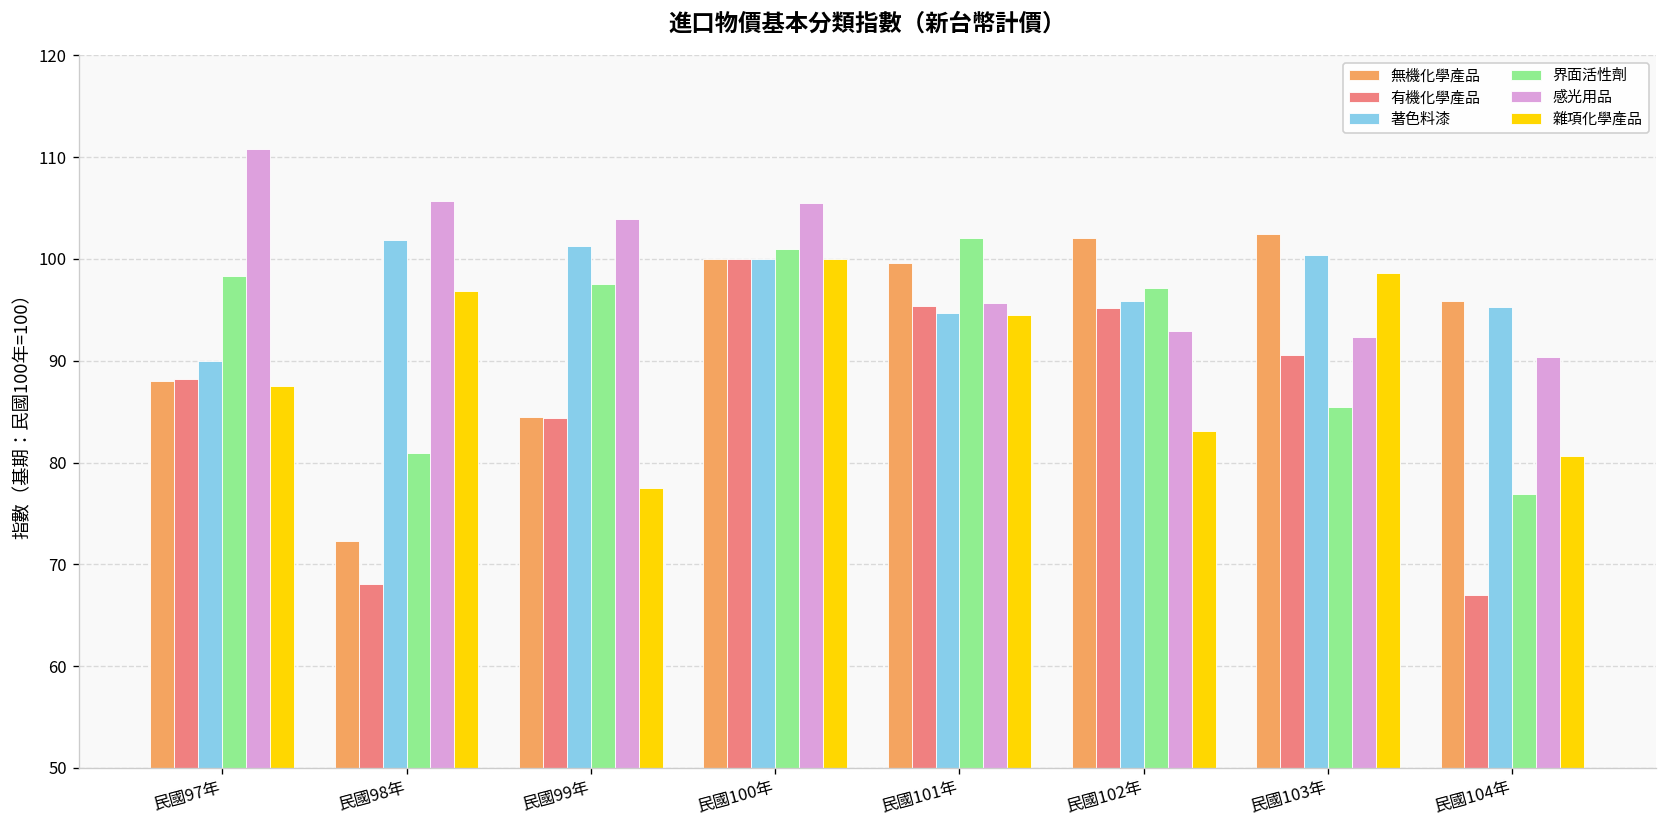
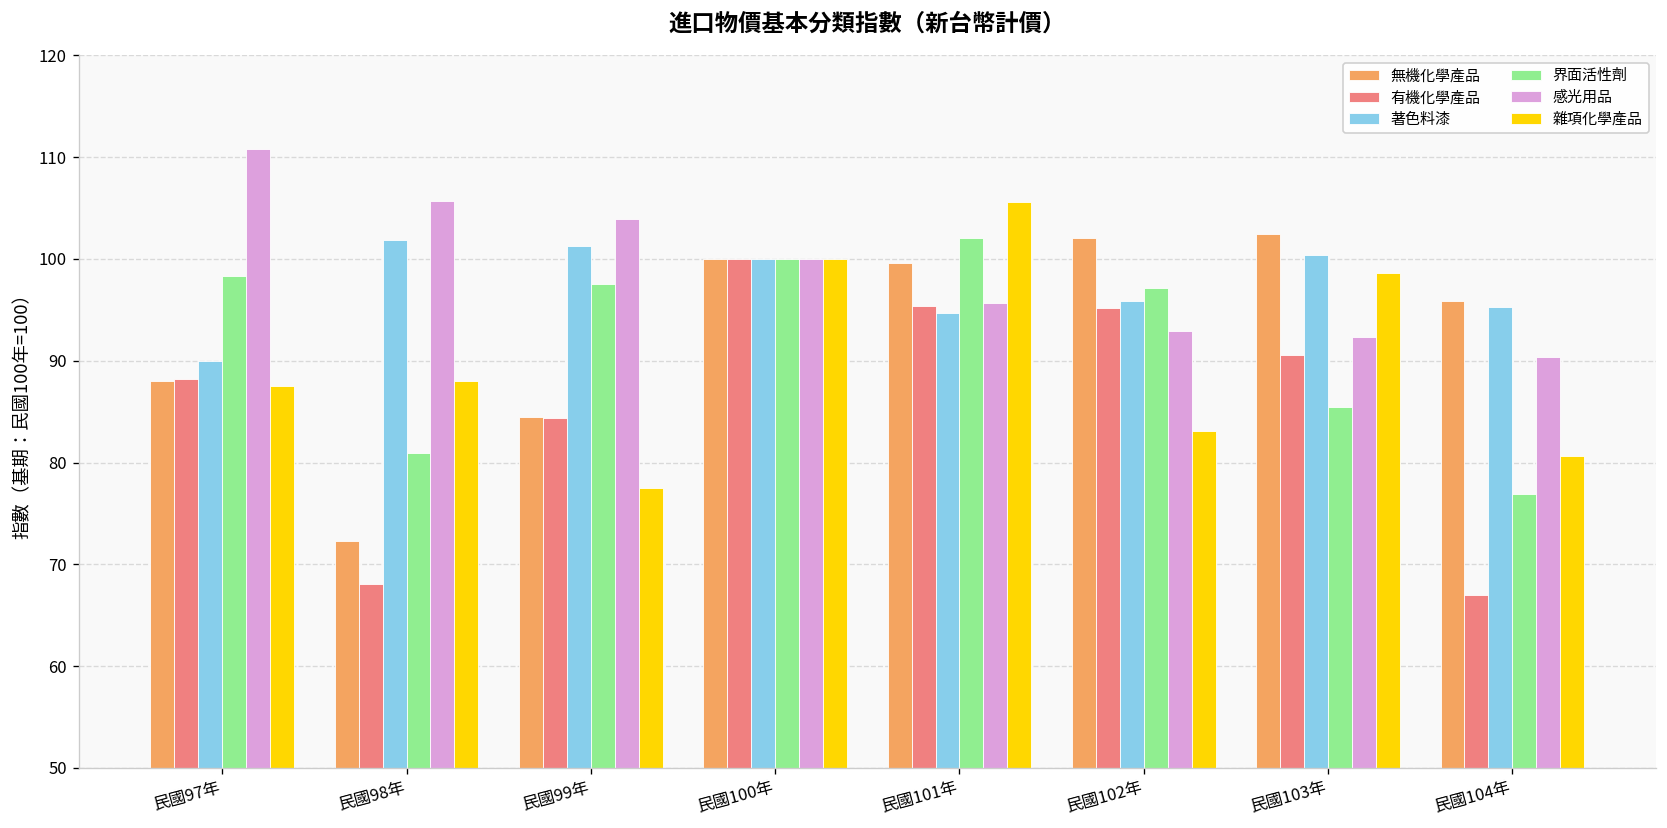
  {
    "著色料漆": {
      "民國97年": 90,
      "民國98年": 102,
      "民國99年": 101,
      "民國100年": 100,
      "民國101年": 95,
      "民國102年": 96,
      "民國103年": 100,
      "民國104年": 95
    },
    "界面活性劑": {
      "民國97年": 98,
      "民國98年": 81,
      "民國99年": 98,
-     "民國100年": 101,
+     "民國100年": 100,
      "民國101年": 102,
      "民國102年": 97,
      "民國103年": 85,
      "民國104年": 77
    },
    "感光用品": {
      "民國97年": 111,
      "民國98年": 106,
      "民國99年": 104,
-     "民國100年": 106,
+     "民國100年": 100,
      "民國101年": 96,
      "民國102年": 93,
      "民國103年": 92,
      "民國104年": 90
    },
    "雜項化學產品": {
      "民國97年": 88,
-     "民國98年": 97,
+     "民國98年": 88,
      "民國99年": 77,
      "民國100年": 100,
-     "民國101年": 95,
+     "民國101年": 106,
      "民國102年": 83,
      "民國103年": 99,
      "民國104年": 81
    }
  }
